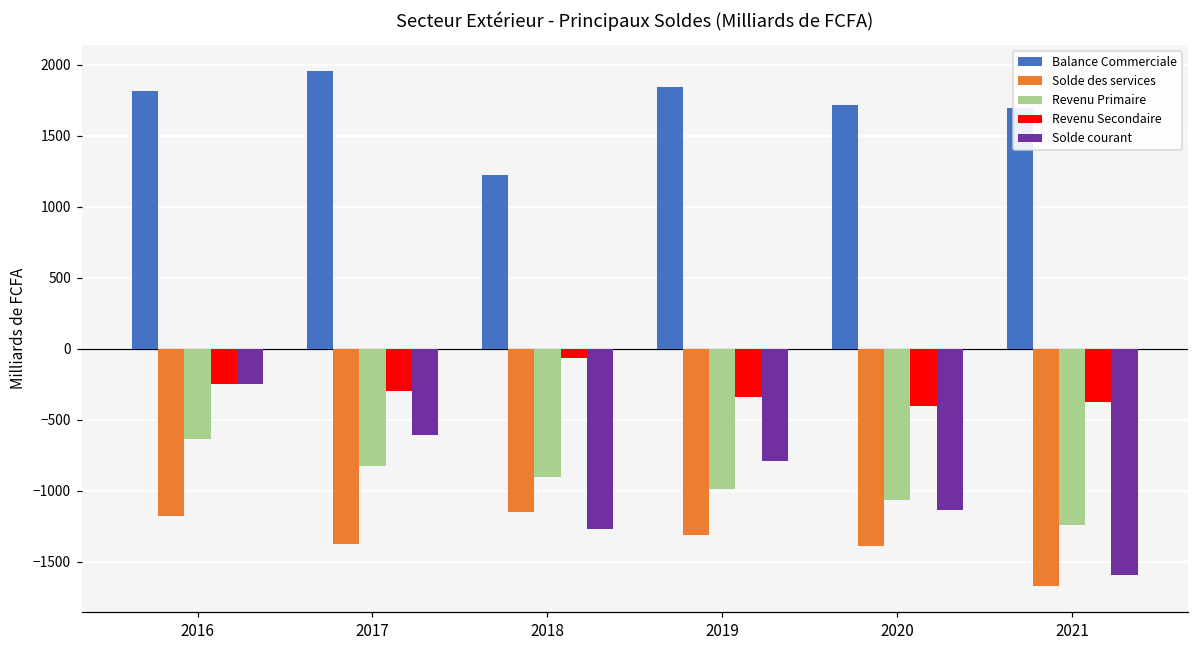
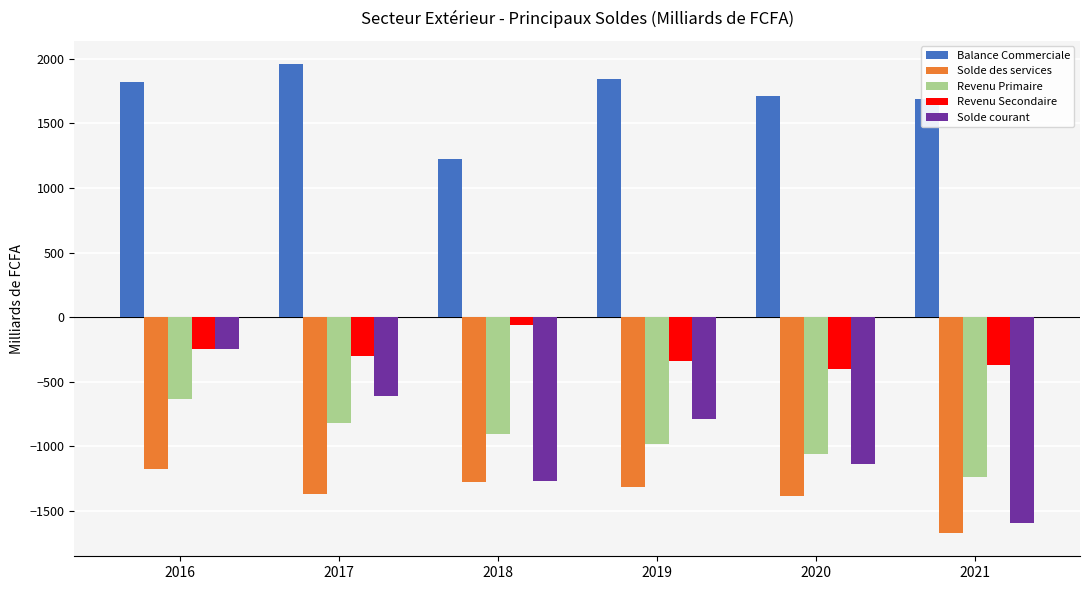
  {
    "Balance Commerciale": {
      "2016": 1820,
      "2017": 1960,
      "2018": 1220,
      "2019": 1850,
      "2020": 1720
    },
    "Solde des services": {
      "2016": -1180,
      "2017": -1370,
-     "2018": -1150,
+     "2018": -1280,
      "2019": -1310,
      "2020": -1390,
      "2021": -1670
    },
    "Revenu Primaire": {
      "2016": -640,
      "2017": -820,
      "2018": -900,
      "2019": -990,
      "2020": -1060,
      "2021": -1240
    },
    "Revenu Secondaire": {
      "2016": -250,
      "2017": -300,
      "2018": -60,
      "2019": -340,
      "2020": -400,
      "2021": -380
    },
    "Solde courant": {
      "2016": -250,
      "2017": -610,
      "2018": -1270,
      "2019": -790,
      "2020": -1140,
      "2021": -1590
    }
  }
